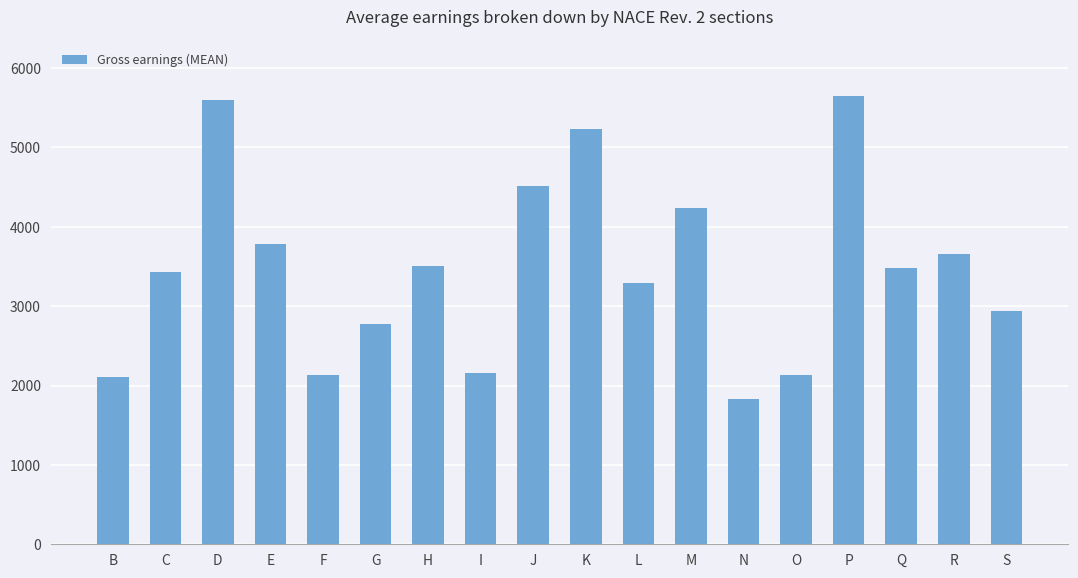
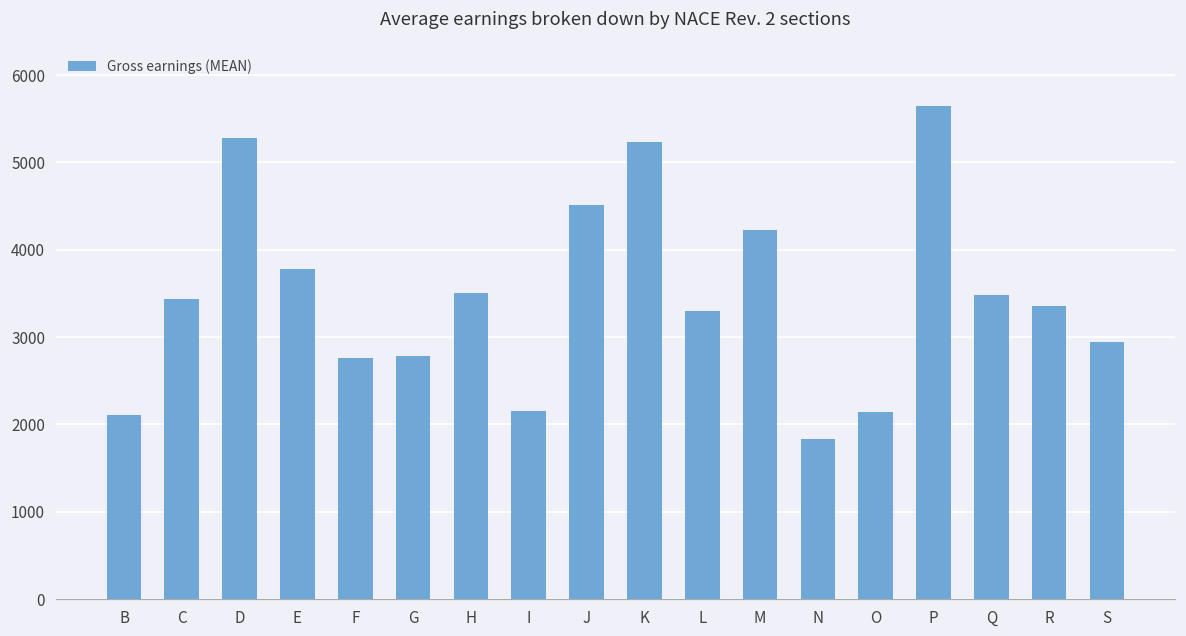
  {
    "B": 2100,
    "C": 3400,
-   "D": 5600,
+   "D": 5300,
    "E": 3800,
-   "F": 2100,
+   "F": 2800,
    "G": 2800,
    "H": 3500,
    "I": 2200,
    "J": 4500,
    "K": 5200,
    "L": 3300,
    "M": 4200,
    "N": 1800,
    "O": 2100,
    "P": 5600,
    "Q": 3500,
-   "R": 3700,
+   "R": 3400,
    "S": 2900
  }
